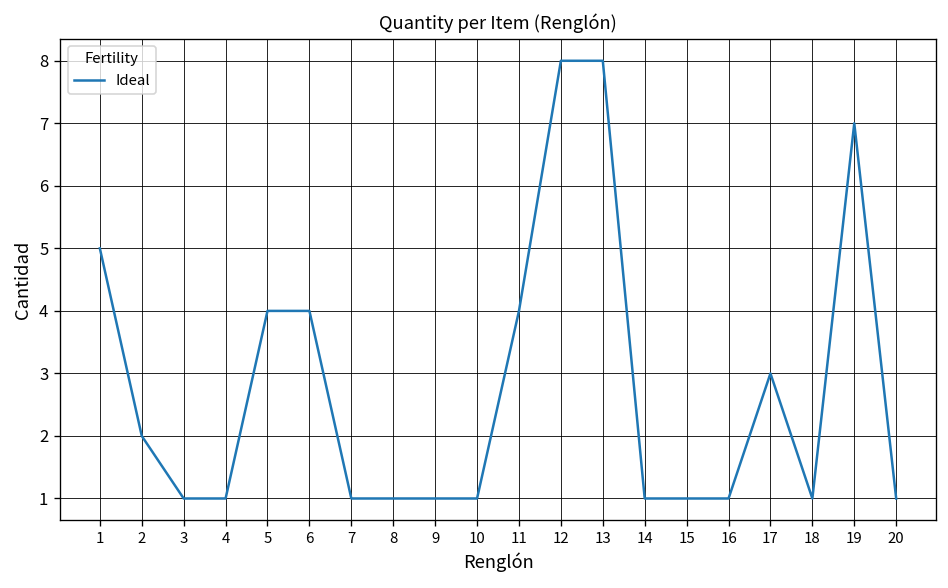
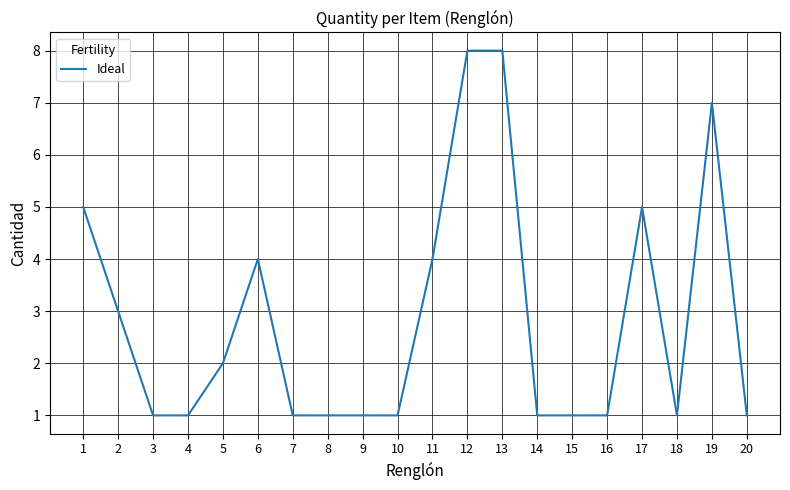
  {
    "1": 5,
-   "2": 2,
+   "2": 3,
    "3": 1,
    "4": 1,
-   "5": 4,
+   "5": 2,
    "6": 4,
    "7": 1,
    "8": 1,
    "9": 1,
    "10": 1,
    "11": 4,
    "12": 8,
    "13": 8,
    "14": 1,
    "15": 1,
    "16": 1,
-   "17": 3,
+   "17": 5,
    "18": 1,
    "19": 7,
    "20": 1
  }
